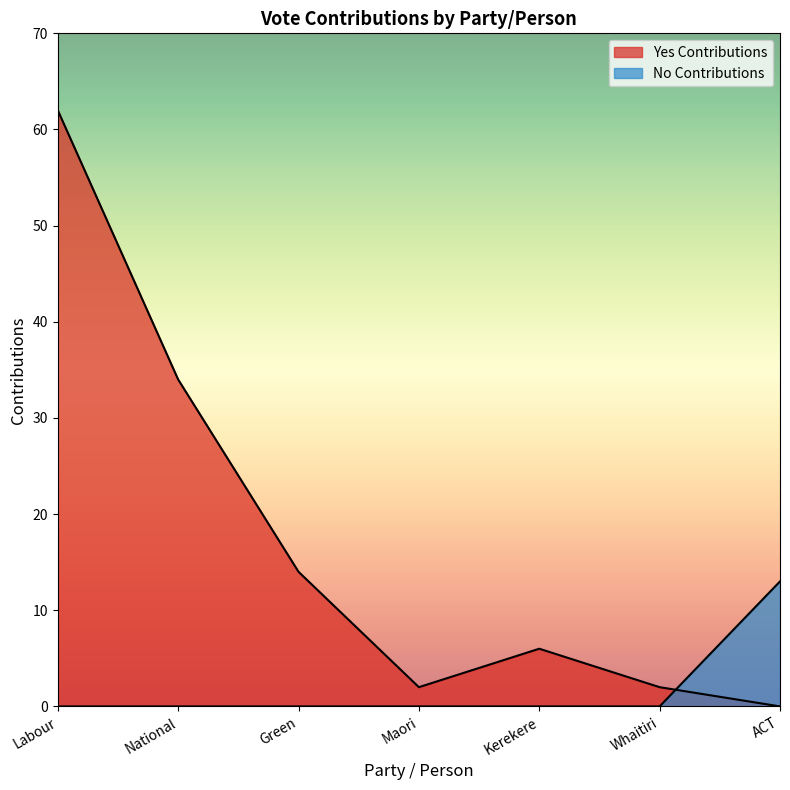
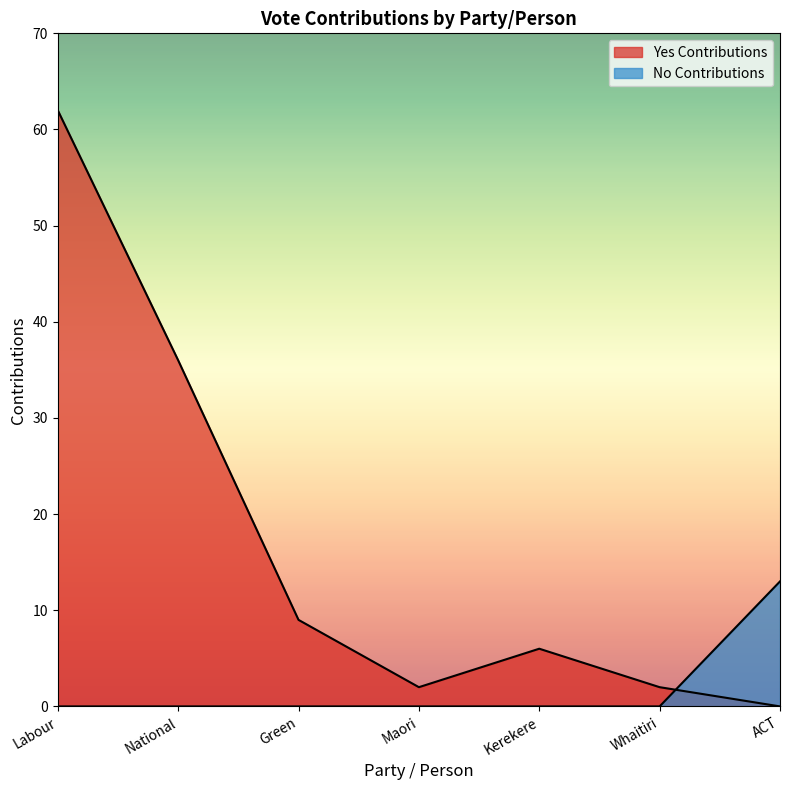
  {
    "Yes Contributions": {
      "Labour": 62,
-     "National": 34,
-     "Green": 14,
+     "National": 36,
+     "Green": 9,
      "Maori": 2,
      "Kerekere": 6,
      "Whaitiri": 2,
      "ACT": 0
    },
    "No Contributions": {
      "Labour": 0,
      "National": 0,
      "Green": 0,
      "Maori": 0,
      "Kerekere": 0,
      "Whaitiri": 0,
      "ACT": 13
    }
  }
